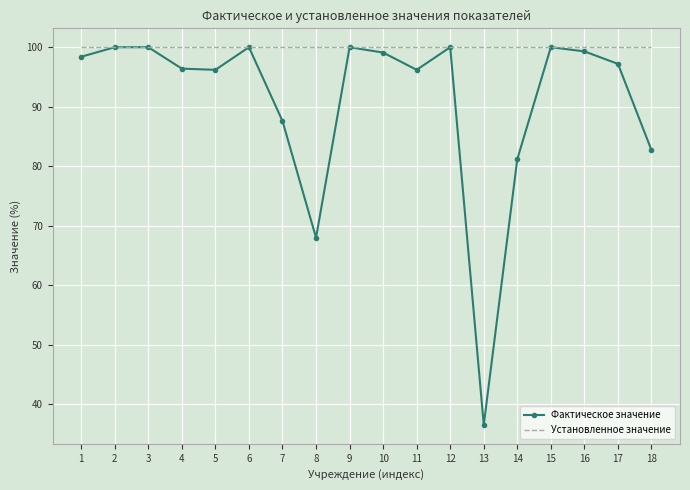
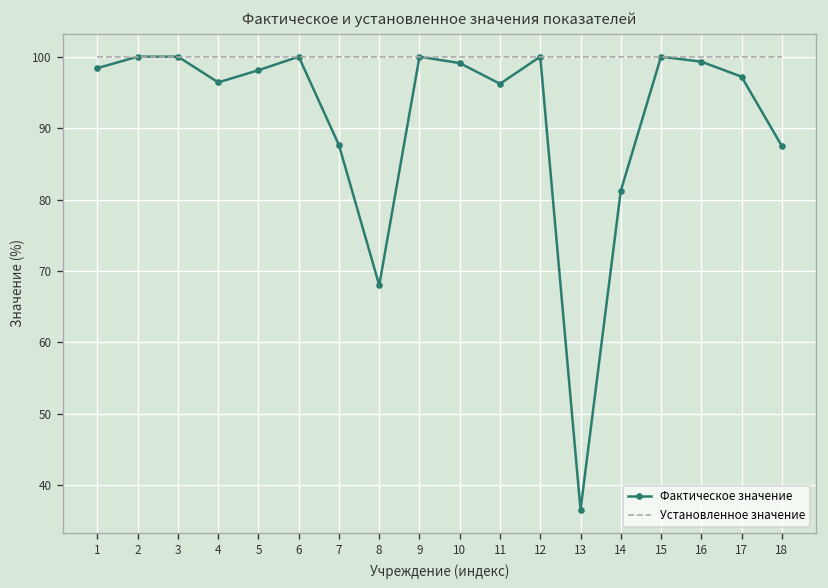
  {
    "Фактическое значение": {
      "1": 98,
      "4": 96,
-     "5": 96,
+     "5": 98,
      "7": 88,
      "8": 68,
      "10": 99,
      "11": 96,
      "13": 37,
      "14": 81,
      "16": 99,
      "17": 97,
-     "18": 83
+     "18": 88
    },
    "Установленное значение": {
      "1": 100,
      "4": 100,
      "5": 100,
      "7": 100,
      "8": 100,
      "10": 100,
      "11": 100,
      "13": 100,
      "14": 100,
      "16": 100,
      "17": 100,
      "18": 100
    }
  }
